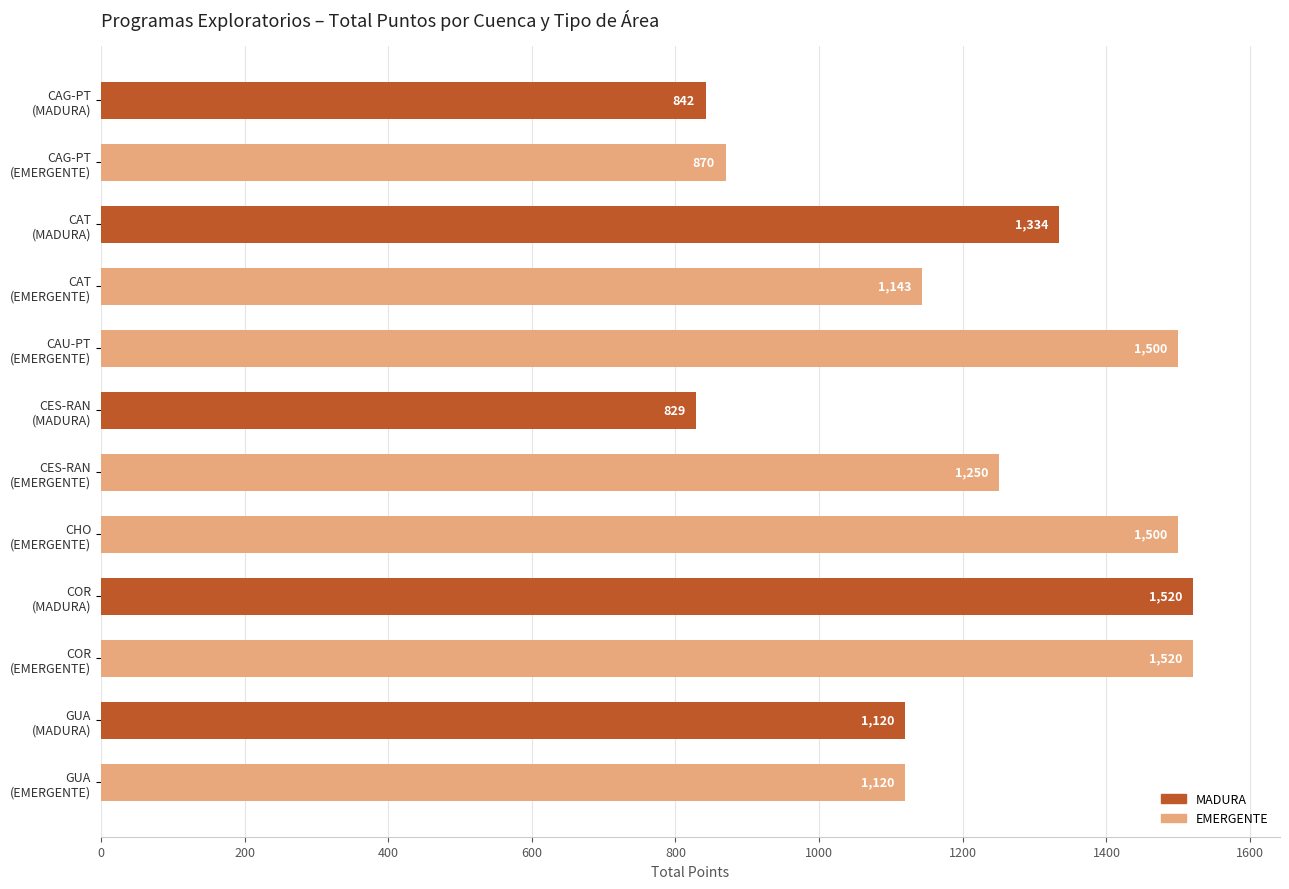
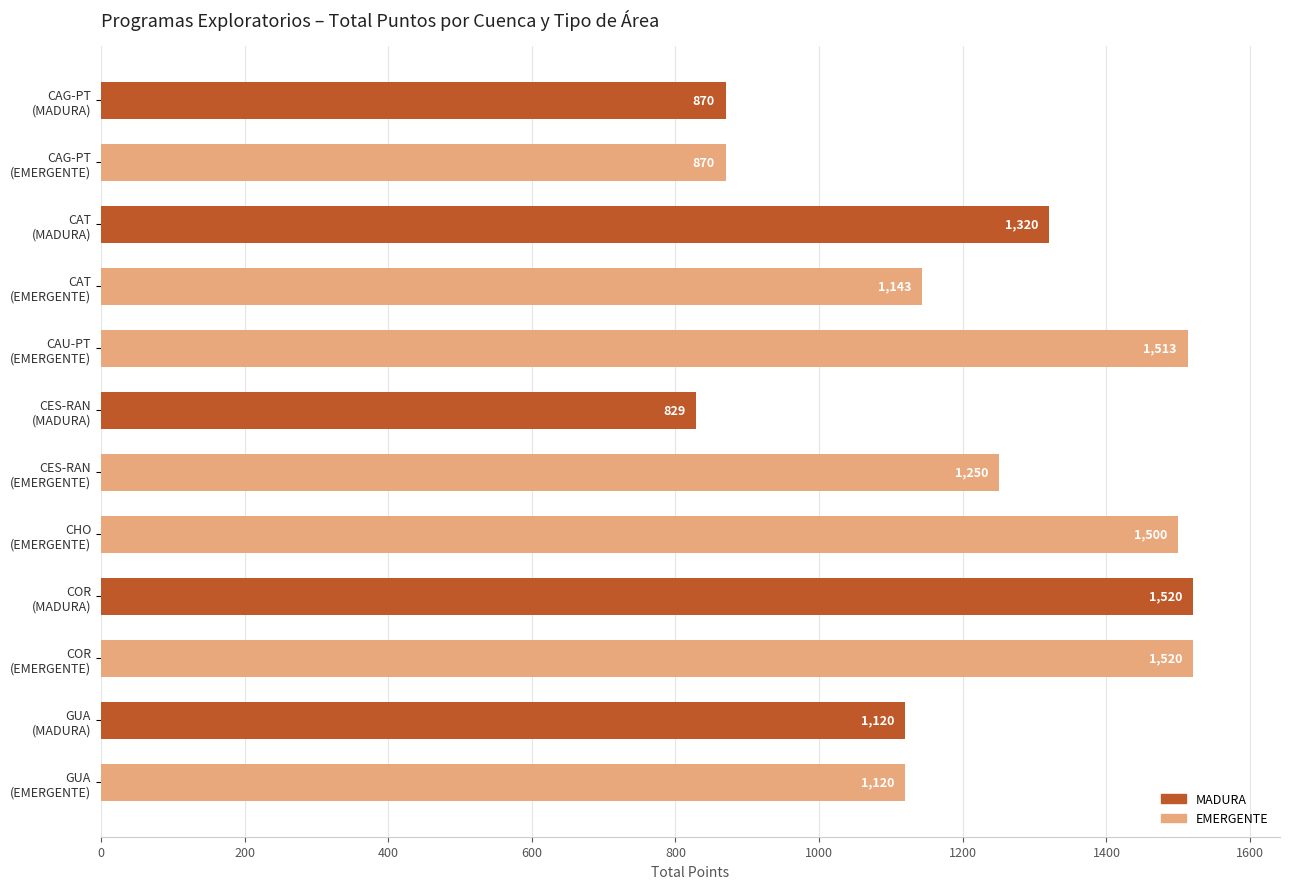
  {
-   "CAG-PT (MADURA)": "842",
+   "CAG-PT (MADURA)": "870",
    "CAG-PT (EMERGENTE)": "870",
-   "CAT (MADURA)": "1,334",
+   "CAT (MADURA)": "1,320",
    "CAT (EMERGENTE)": "1,143",
-   "CAU-PT (EMERGENTE)": "1,500",
+   "CAU-PT (EMERGENTE)": "1,513",
    "CES-RAN (MADURA)": "829",
    "CES-RAN (EMERGENTE)": "1,250",
    "CHO (EMERGENTE)": "1,500",
    "COR (MADURA)": "1,520",
    "COR (EMERGENTE)": "1,520",
    "GUA (MADURA)": "1,120",
    "GUA (EMERGENTE)": "1,120"
  }
